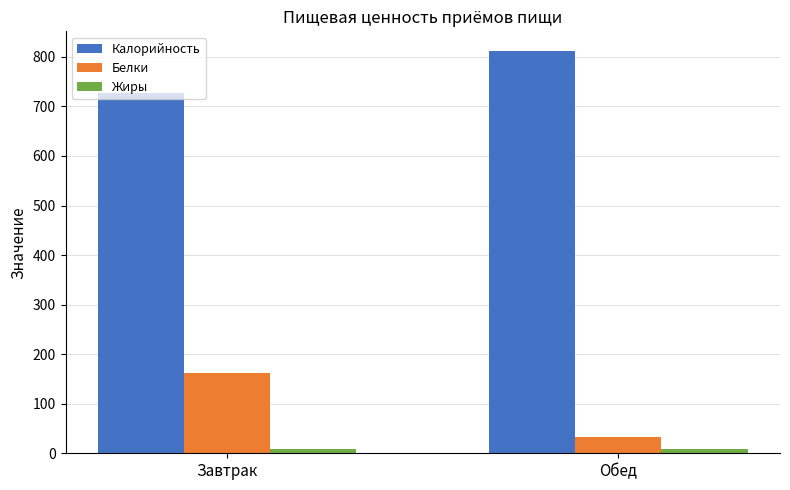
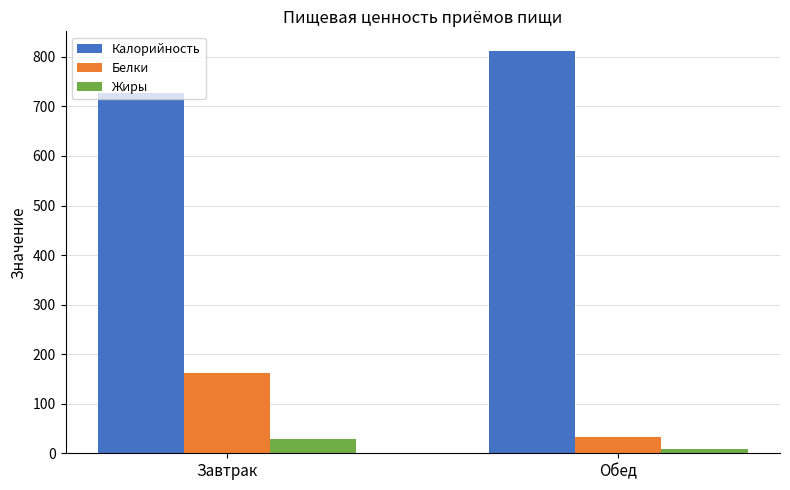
  {
    "Калорийность": {
      "Обед": 810
    },
    "Белки": {
      "Завтрак": 160,
      "Обед": 30
    },
    "Жиры": {
-     "Завтрак": 10,
+     "Завтрак": 30,
      "Обед": 10
    }
  }
